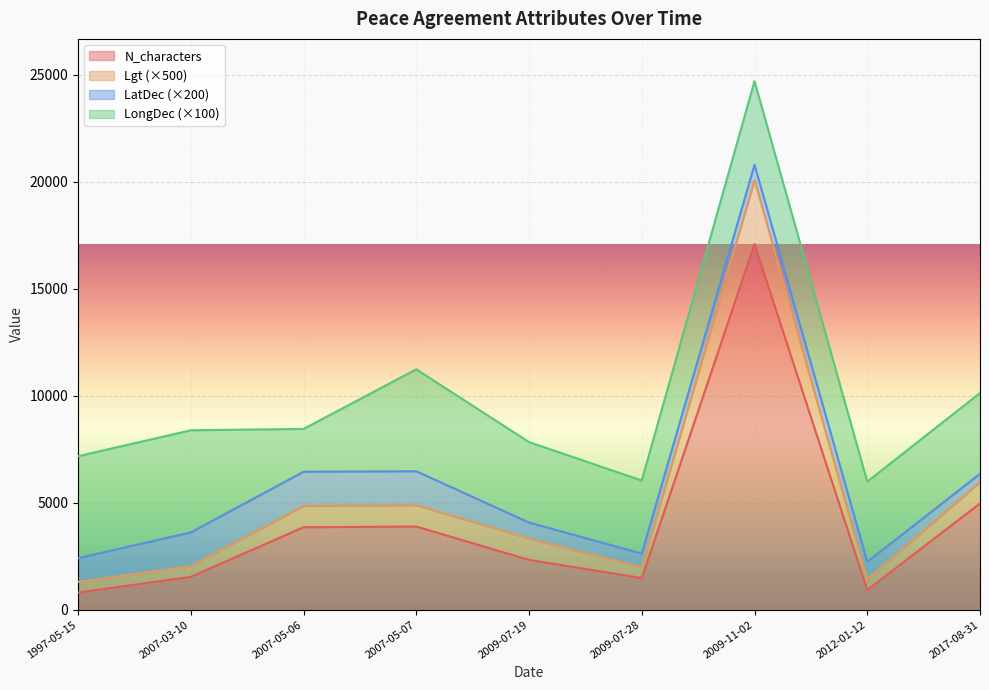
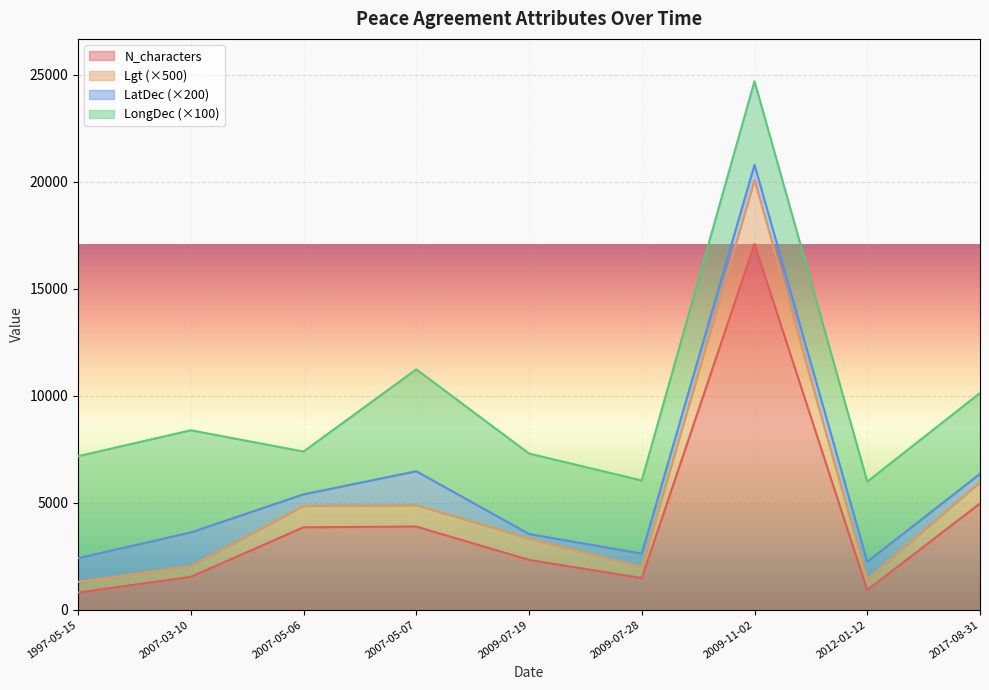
  {
    "LatDec (×200)": {
      "1997-05-15": 1100,
      "2007-03-10": 1600,
-     "2007-05-06": 1600,
+     "2007-05-06": 500,
      "2007-05-07": 1600,
-     "2009-07-19": 700,
+     "2009-07-19": 200,
      "2009-07-28": 600,
      "2009-11-02": 700,
      "2012-01-12": 800,
      "2017-08-31": 400
    },
    "LongDec (×100)": {
      "1997-05-15": 4800,
      "2007-03-10": 4800,
      "2007-05-06": 2000,
      "2007-05-07": 4800,
      "2009-07-19": 3800,
      "2009-07-28": 3400,
      "2009-11-02": 3900,
      "2012-01-12": 3700,
      "2017-08-31": 3800
    }
  }
